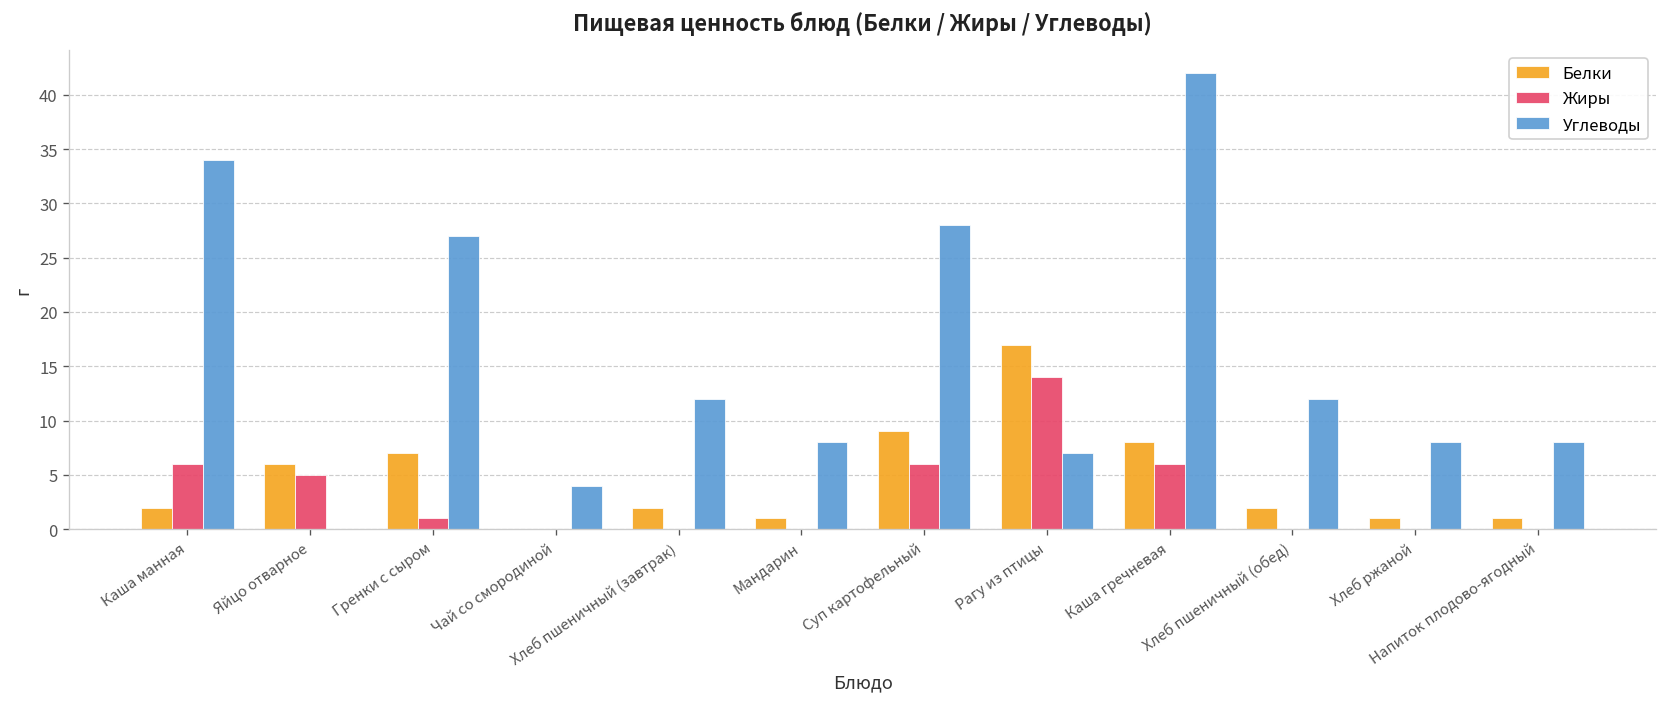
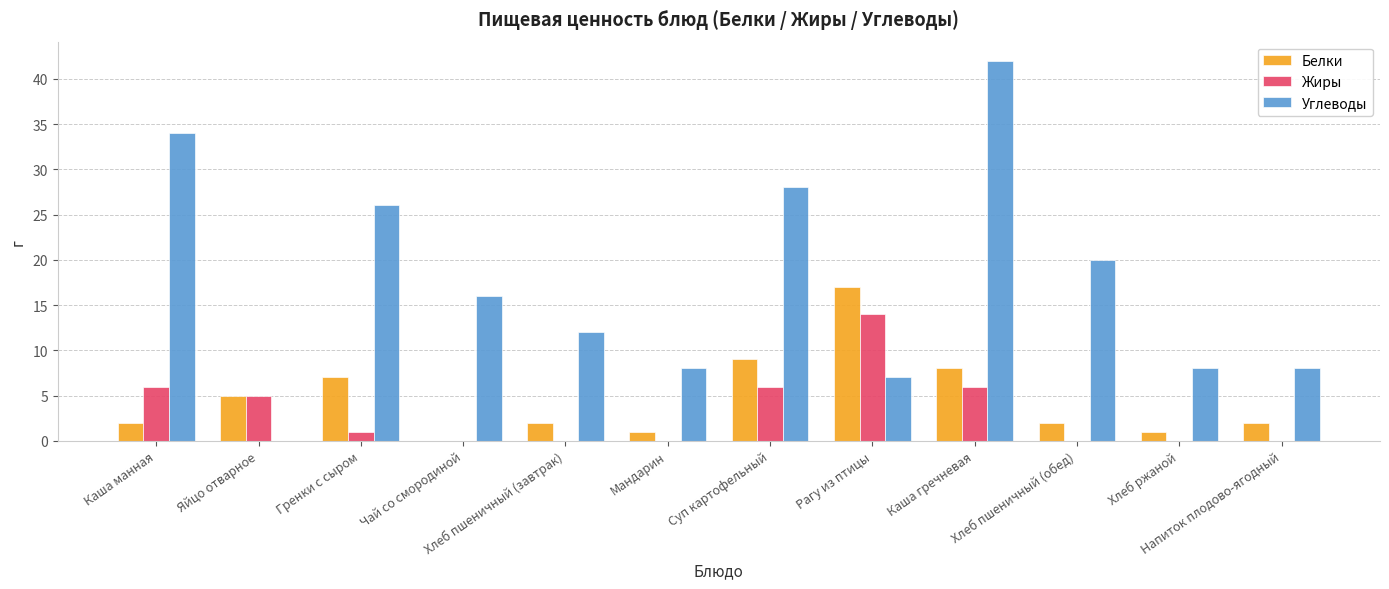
  {
    "Белки": {
      "Каша манная": 2,
-     "Яйцо отварное": 6,
+     "Яйцо отварное": 5,
      "Гренки с сыром": 7,
      "Чай со смородиной": 0,
      "Хлеб пшеничный (завтрак)": 2,
      "Мандарин": 1,
      "Суп картофельный": 9,
      "Рагу из птицы": 17,
      "Каша гречневая": 8,
      "Хлеб пшеничный (обед)": 2,
      "Хлеб ржаной": 1,
-     "Напиток плодово-ягодный": 1
+     "Напиток плодово-ягодный": 2
    },
    "Жиры": {
      "Каша манная": 6,
      "Яйцо отварное": 5,
      "Гренки с сыром": 1,
      "Чай со смородиной": 0,
      "Хлеб пшеничный (завтрак)": 0,
      "Мандарин": 0,
      "Суп картофельный": 6,
      "Рагу из птицы": 14,
      "Каша гречневая": 6,
      "Хлеб пшеничный (обед)": 0,
      "Хлеб ржаной": 0,
      "Напиток плодово-ягодный": 0
    },
    "Углеводы": {
      "Каша манная": 34,
      "Яйцо отварное": 0,
-     "Гренки с сыром": 27,
-     "Чай со смородиной": 4,
+     "Гренки с сыром": 26,
+     "Чай со смородиной": 16,
      "Хлеб пшеничный (завтрак)": 12,
      "Мандарин": 8,
      "Суп картофельный": 28,
      "Рагу из птицы": 7,
      "Каша гречневая": 42,
-     "Хлеб пшеничный (обед)": 12,
+     "Хлеб пшеничный (обед)": 20,
      "Хлеб ржаной": 8,
      "Напиток плодово-ягодный": 8
    }
  }
